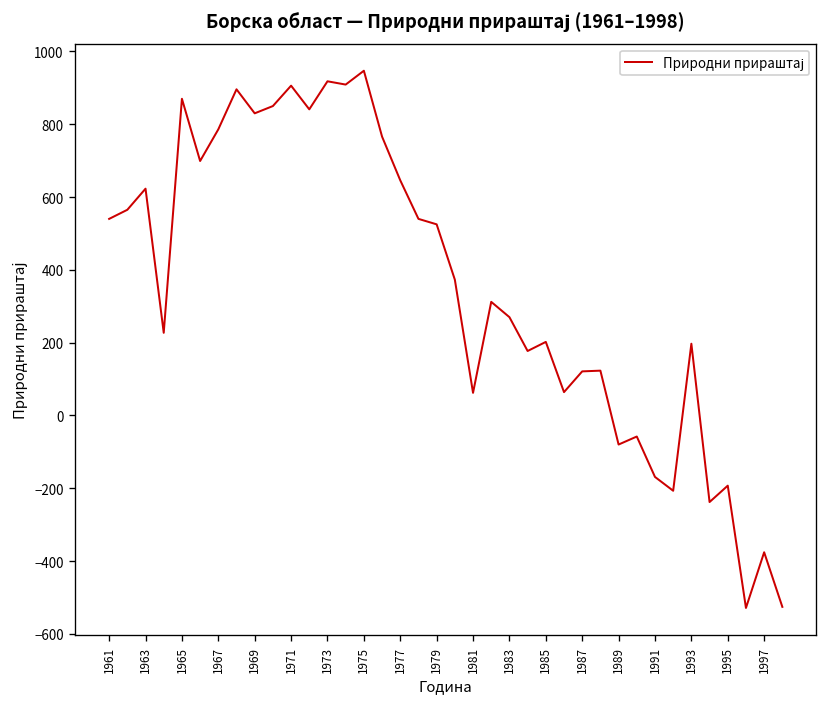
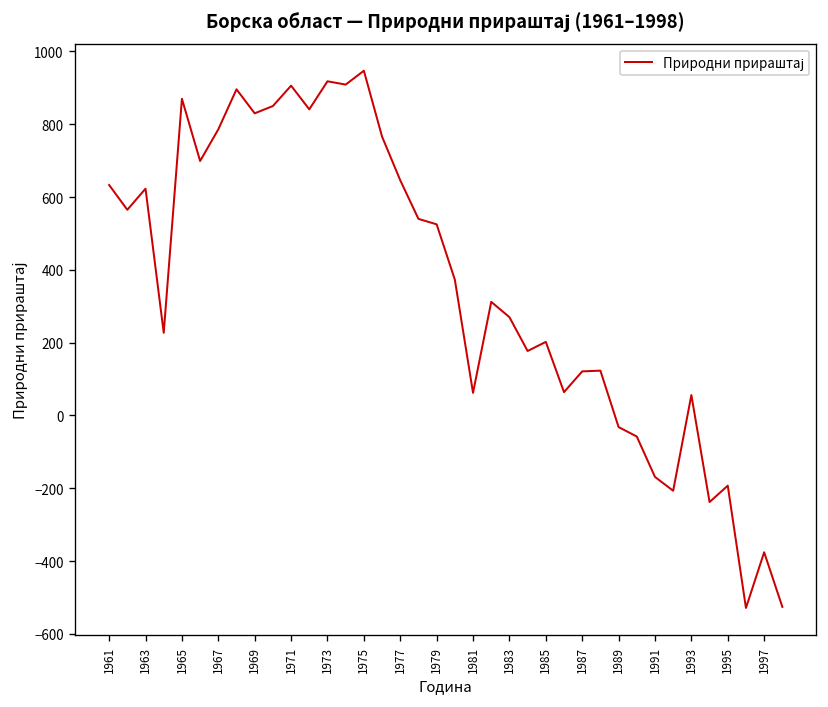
  {
-   "1961": 540,
+   "1961": 630,
    "1963": 620,
    "1965": 870,
    "1967": 790,
    "1969": 830,
    "1971": 910,
    "1973": 920,
    "1975": 950,
    "1977": 650,
    "1979": 530,
    "1981": 60,
    "1983": 270,
    "1985": 200,
    "1987": 120,
-   "1989": -80,
+   "1989": -30,
    "1991": -170,
-   "1993": 200,
+   "1993": 60,
    "1995": -190,
    "1997": -380
  }
